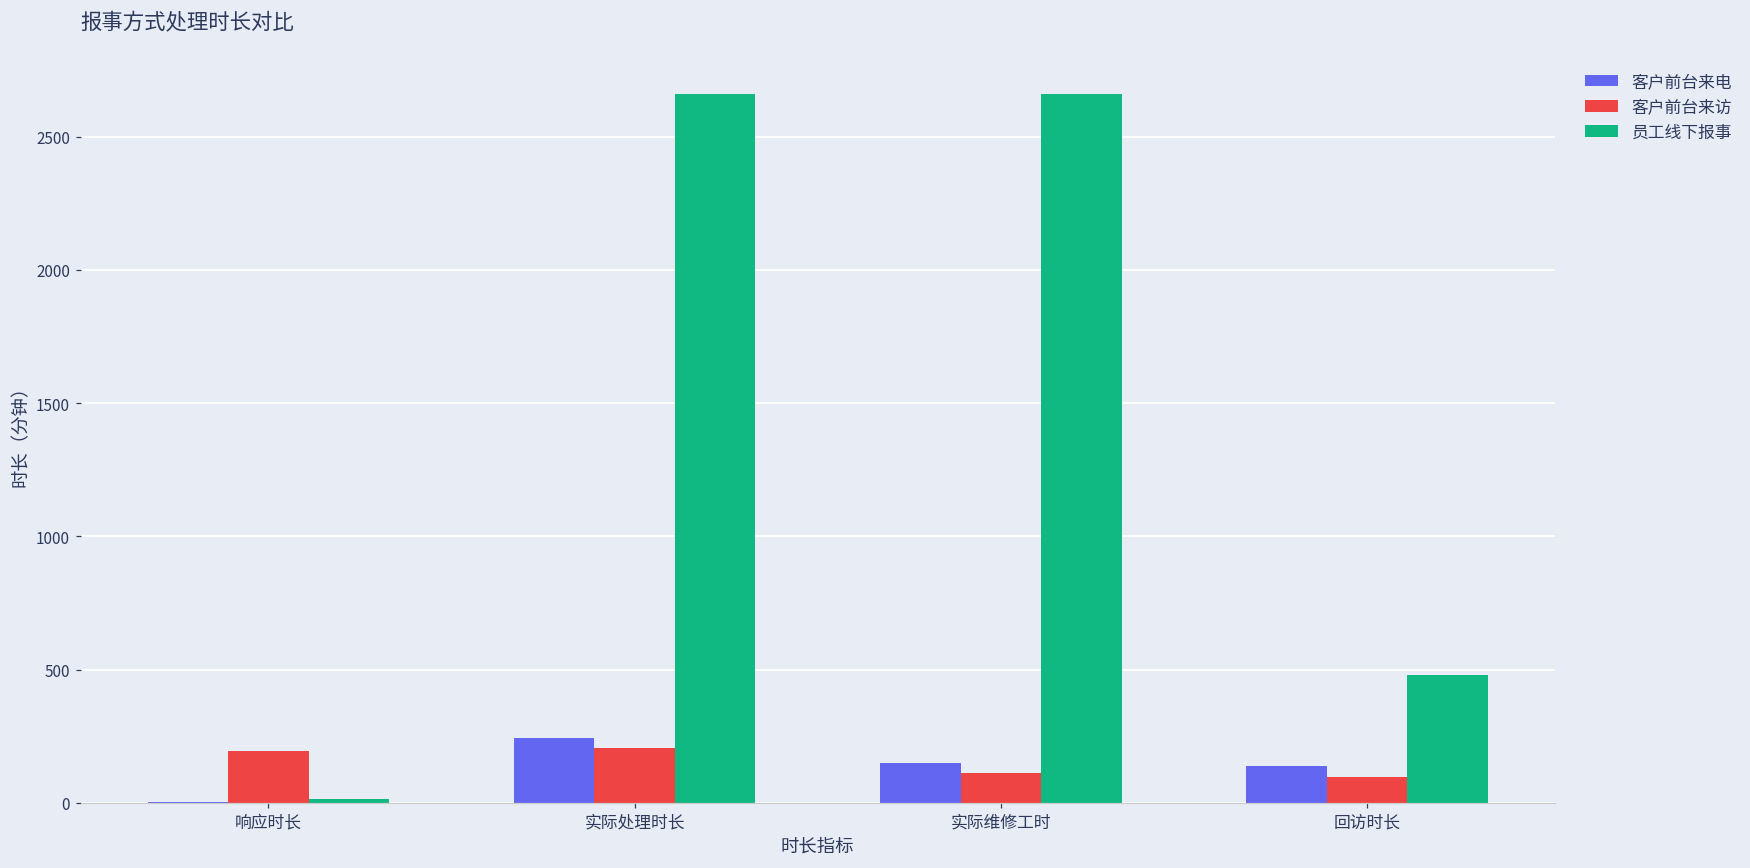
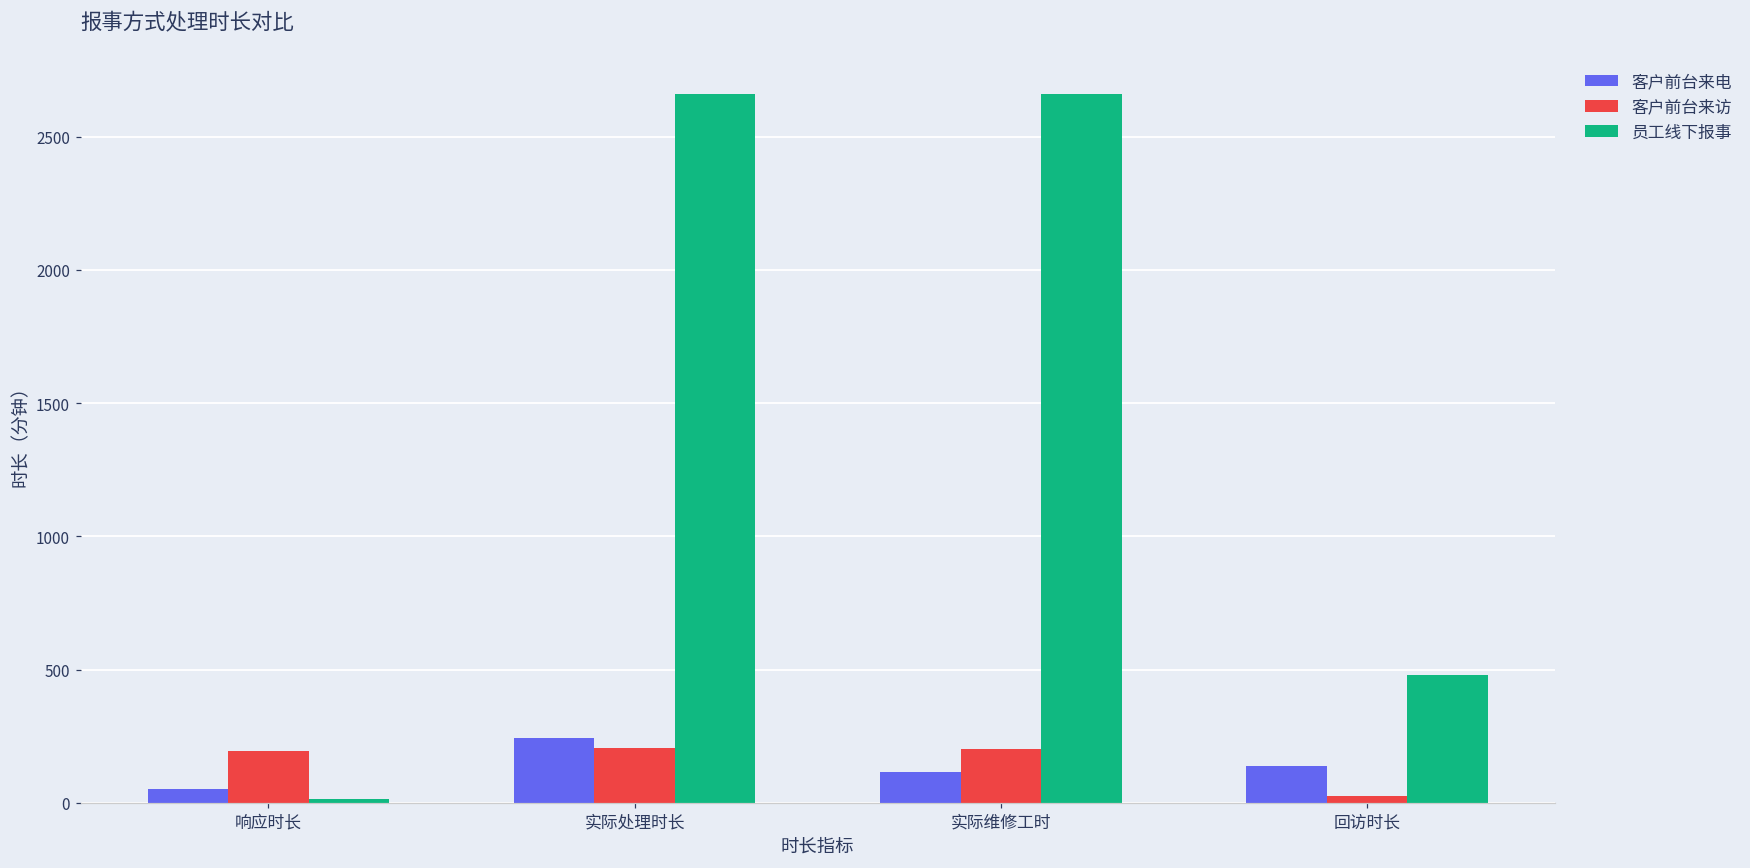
  {
    "客户前台来电": {
-     "响应时长": 0,
+     "响应时长": 50,
      "实际处理时长": 240,
-     "实际维修工时": 150,
+     "实际维修工时": 120,
      "回访时长": 140
    },
    "客户前台来访": {
      "响应时长": 200,
      "实际处理时长": 210,
-     "实际维修工时": 110,
-     "回访时长": 100
+     "实际维修工时": 200,
+     "回访时长": 20
    },
    "员工线下报事": {
      "响应时长": 10,
      "实际处理时长": 2660,
      "实际维修工时": 2660,
      "回访时长": 480
    }
  }
